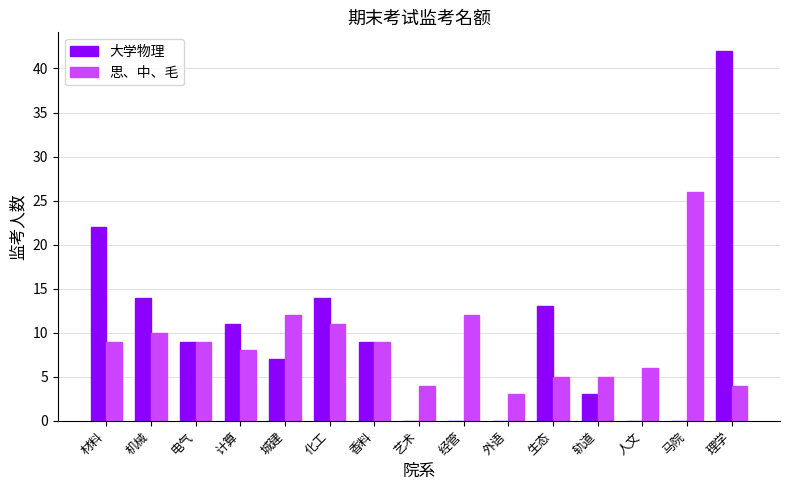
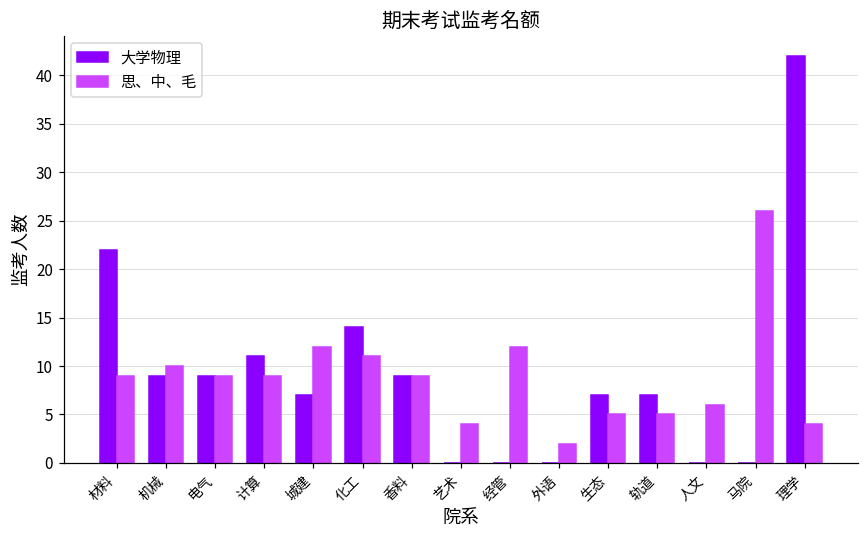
  {
    "大学物理": {
      "材料": 22,
-     "机械": 14,
+     "机械": 9,
      "电气": 9,
      "计算": 11,
      "城建": 7,
      "化工": 14,
      "香料": 9,
      "艺术": 0,
      "经管": 0,
      "外语": 0,
-     "生态": 13,
-     "轨道": 3,
+     "生态": 7,
+     "轨道": 7,
      "人文": 0,
      "马院": 0,
      "理学": 42
    },
    "思、中、毛": {
      "材料": 9,
      "机械": 10,
      "电气": 9,
-     "计算": 8,
+     "计算": 9,
      "城建": 12,
      "化工": 11,
      "香料": 9,
      "艺术": 4,
      "经管": 12,
-     "外语": 3,
+     "外语": 2,
      "生态": 5,
      "轨道": 5,
      "人文": 6,
      "马院": 26,
      "理学": 4
    }
  }
